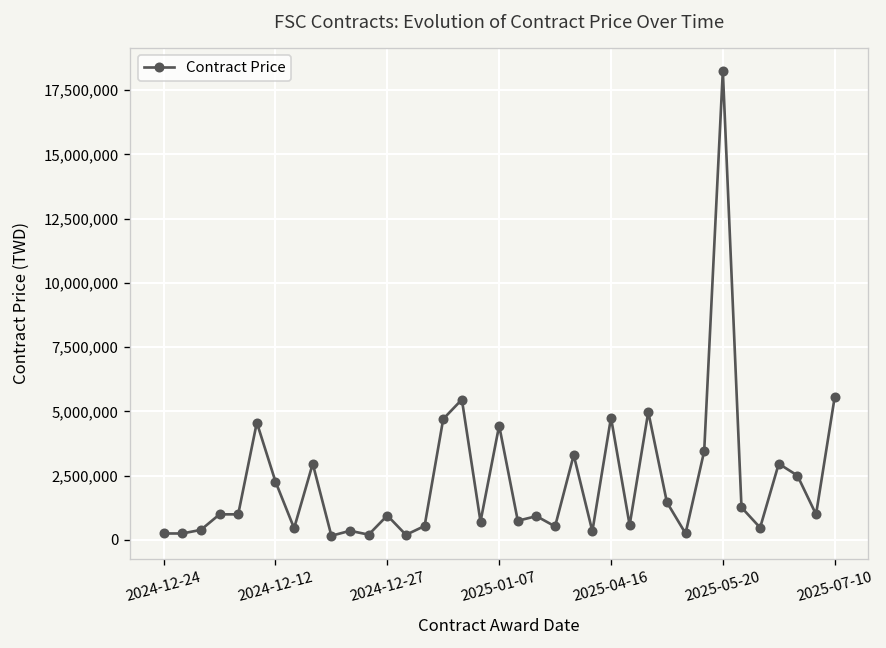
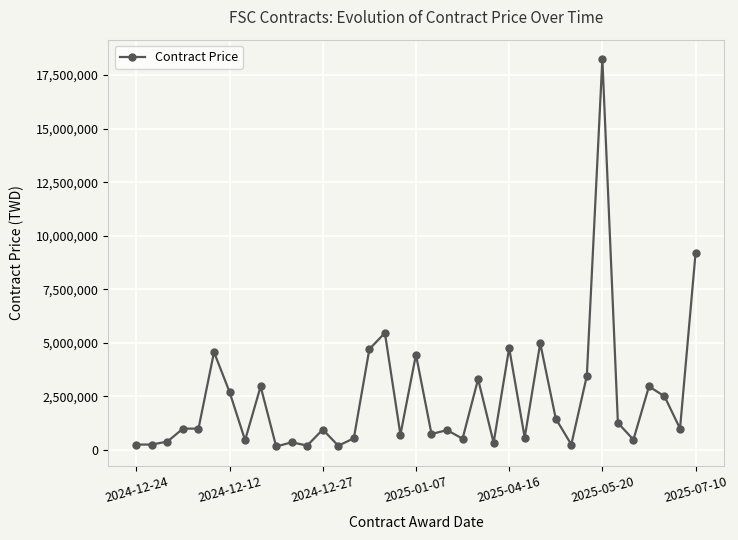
  {
    "2024-12-24": "200,000",
-   "2024-12-12": "2,300,000",
+   "2024-12-12": "2,700,000",
    "2024-12-27": "900,000",
    "2025-01-07": "4,400,000",
    "2025-05-20": "18,300,000",
-   "2025-07-10": "5,600,000"
+   "2025-07-10": "9,200,000"
  }
